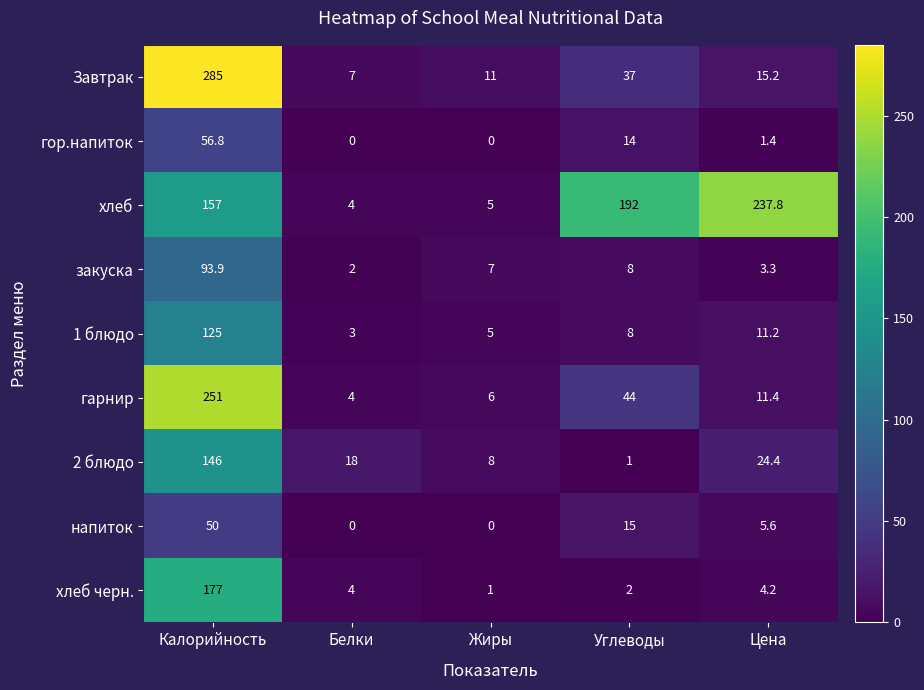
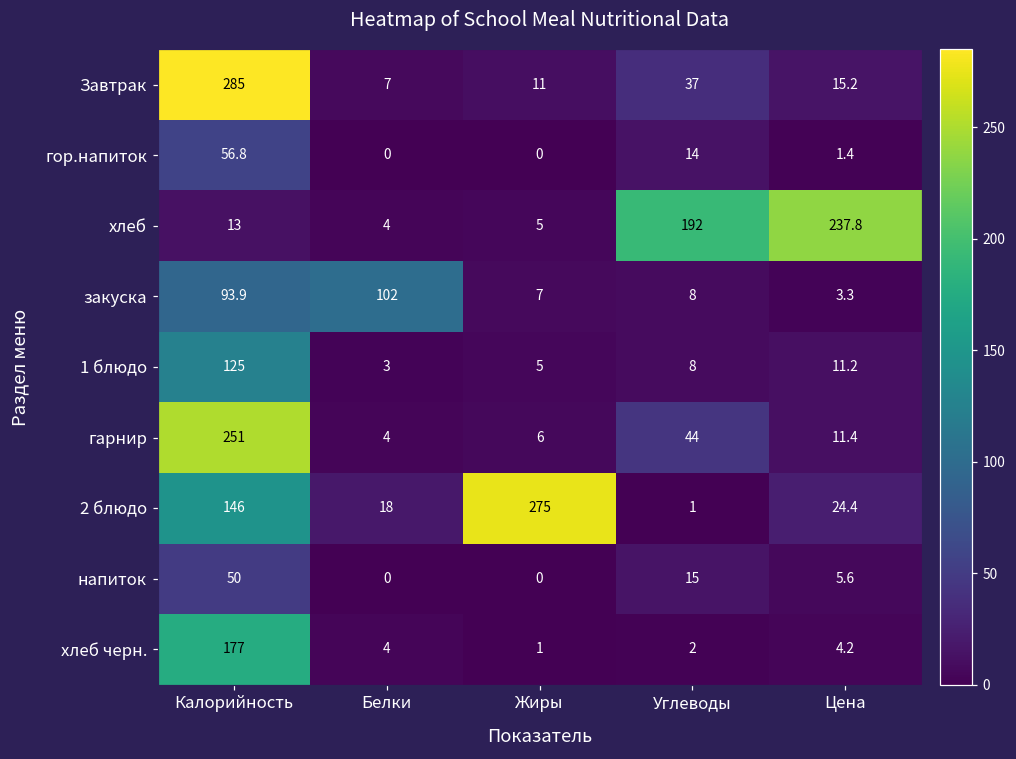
  {
    "Завтрак": {
      "Калорийность": 285,
      "Белки": 7,
      "Жиры": 11,
      "Углеводы": 37,
      "Цена": 15.2
    },
    "гор.напиток": {
      "Калорийность": 56.8,
      "Белки": 0,
      "Жиры": 0,
      "Углеводы": 14,
      "Цена": 1.4
    },
    "хлеб": {
-     "Калорийность": 157,
+     "Калорийность": 13,
      "Белки": 4,
      "Жиры": 5,
      "Углеводы": 192,
      "Цена": 237.8
    },
    "закуска": {
      "Калорийность": 93.9,
-     "Белки": 2,
+     "Белки": 102,
      "Жиры": 7,
      "Углеводы": 8,
      "Цена": 3.3
    },
    "1 блюдо": {
      "Калорийность": 125,
      "Белки": 3,
      "Жиры": 5,
      "Углеводы": 8,
      "Цена": 11.2
    },
    "гарнир": {
      "Калорийность": 251,
      "Белки": 4,
      "Жиры": 6,
      "Углеводы": 44,
      "Цена": 11.4
    },
    "2 блюдо": {
      "Калорийность": 146,
      "Белки": 18,
-     "Жиры": 8,
+     "Жиры": 275,
      "Углеводы": 1,
      "Цена": 24.4
    },
    "напиток": {
      "Калорийность": 50,
      "Белки": 0,
      "Жиры": 0,
      "Углеводы": 15,
      "Цена": 5.6
    },
    "хлеб черн.": {
      "Калорийность": 177,
      "Белки": 4,
      "Жиры": 1,
      "Углеводы": 2,
      "Цена": 4.2
    }
  }
